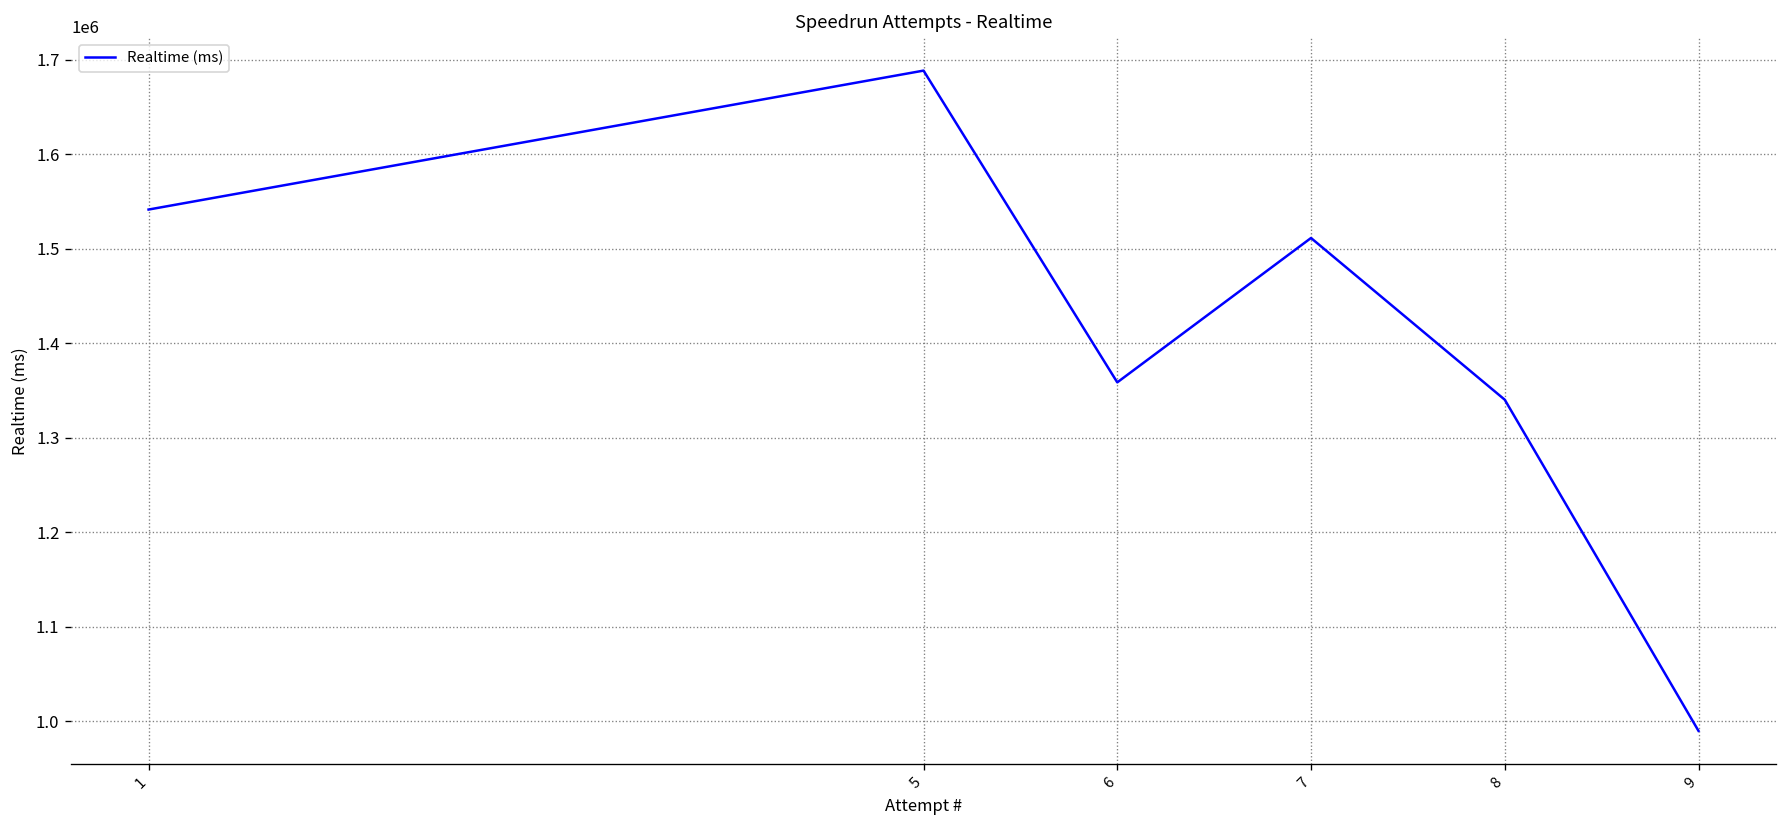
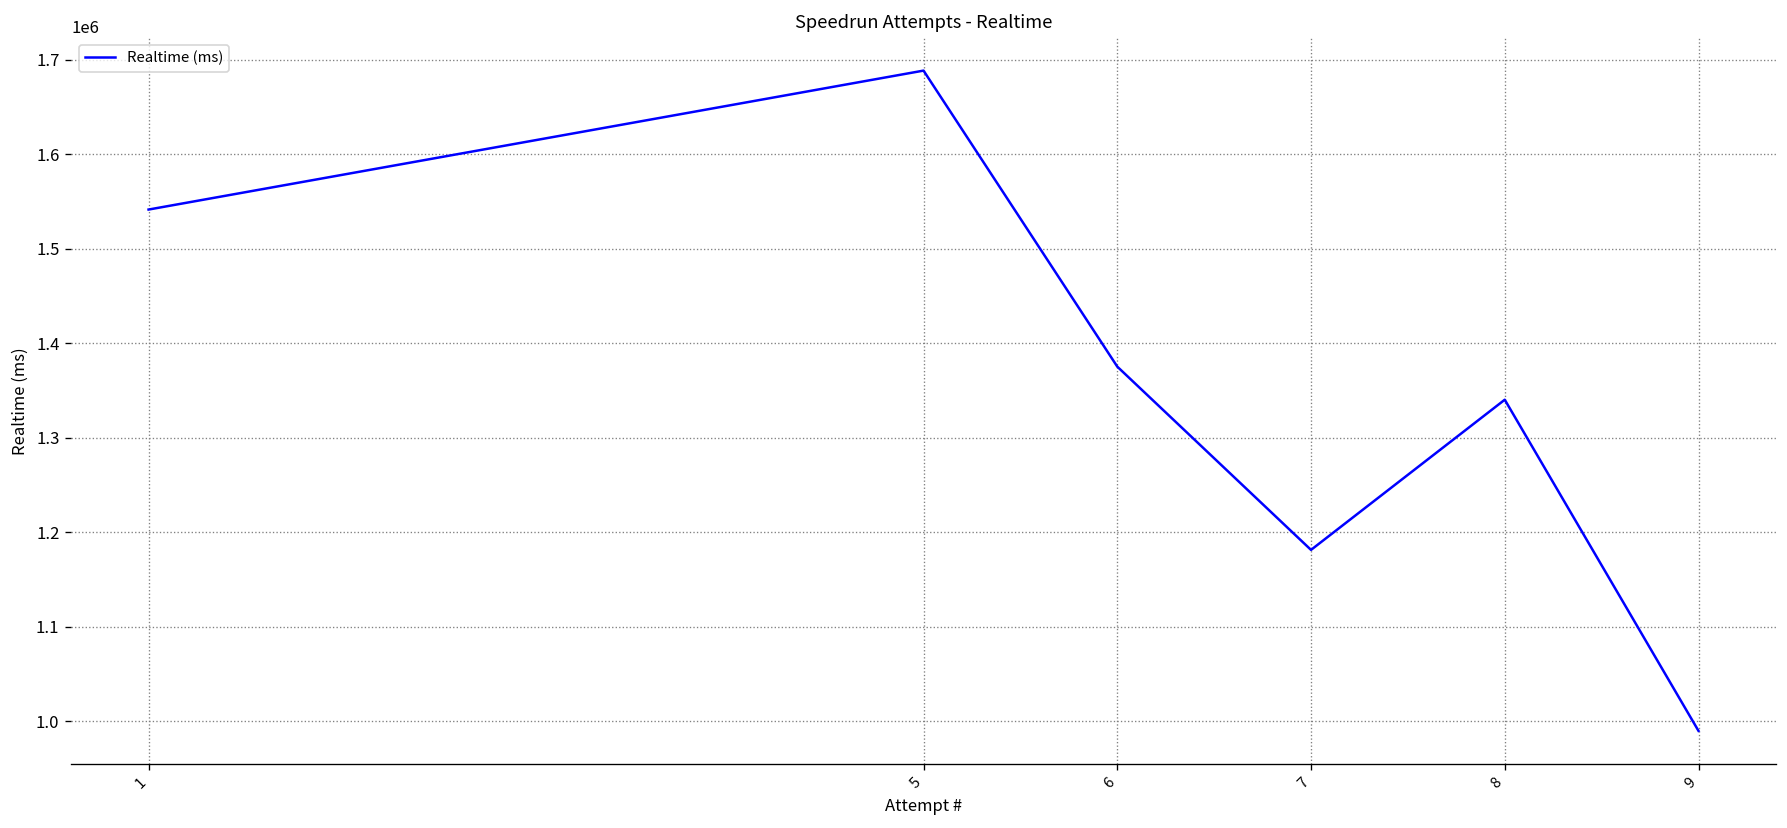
  {
    "1": 1540000,
    "5": 1690000,
-   "6": 1360000,
-   "7": 1510000,
+   "6": 1380000,
+   "7": 1180000,
    "8": 1340000,
    "9": 990000
  }
